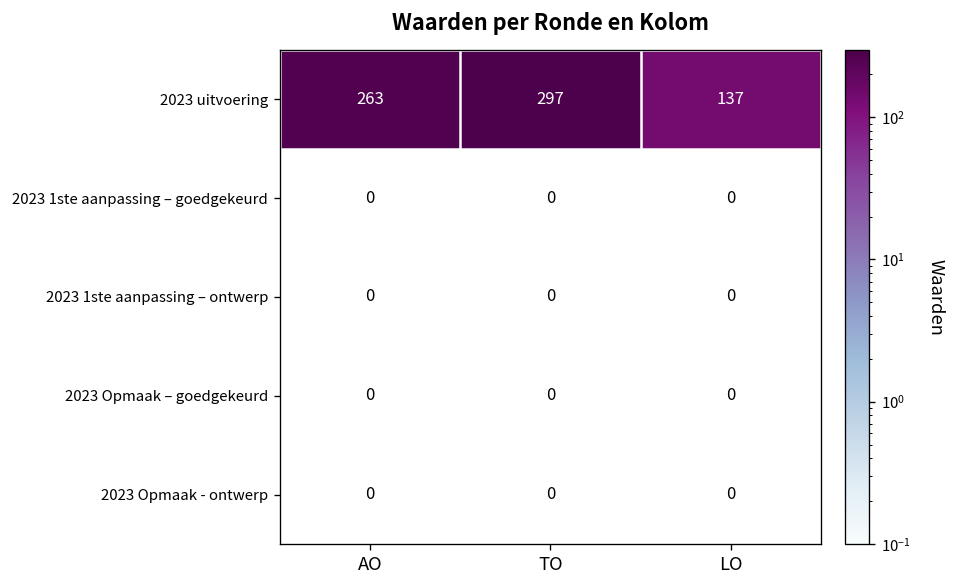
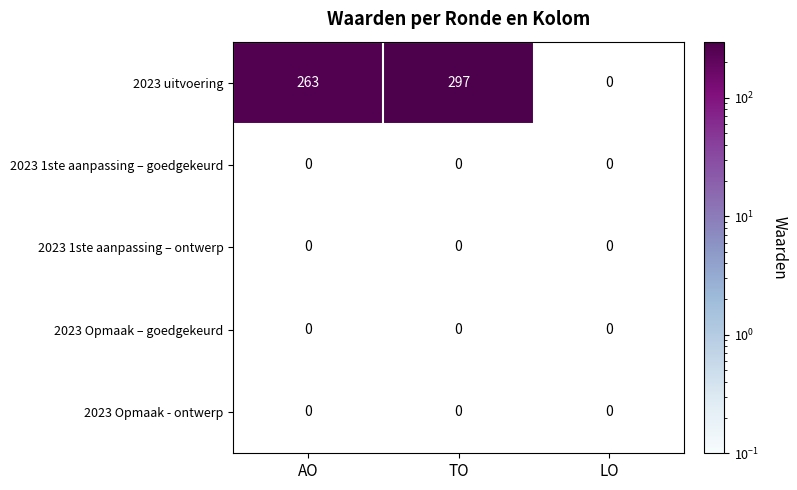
  {
    "2023 uitvoering": {
      "AO": 263,
      "TO": 297,
-     "LO": 137
+     "LO": 0
    },
    "2023 1ste aanpassing – goedgekeurd": {
      "AO": 0,
      "TO": 0,
      "LO": 0
    },
    "2023 1ste aanpassing – ontwerp": {
      "AO": 0,
      "TO": 0,
      "LO": 0
    },
    "2023 Opmaak – goedgekeurd": {
      "AO": 0,
      "TO": 0,
      "LO": 0
    },
    "2023 Opmaak - ontwerp": {
      "AO": 0,
      "TO": 0,
      "LO": 0
    }
  }
